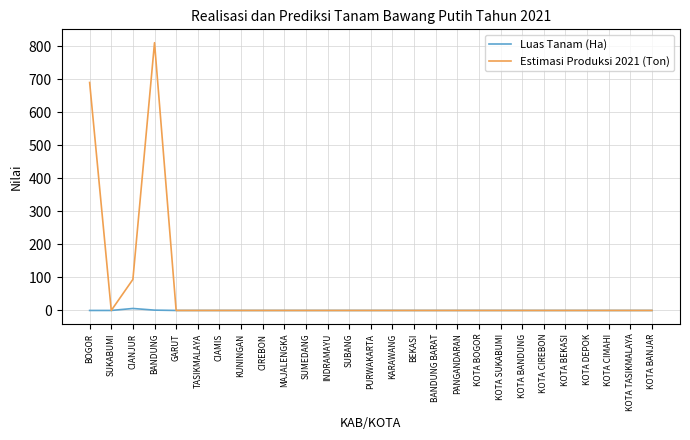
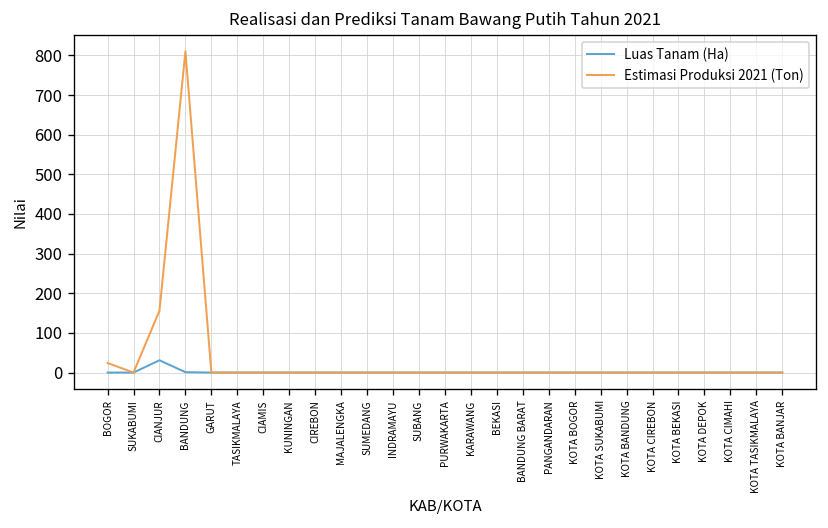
  {
    "Luas Tanam (Ha)": {
      "BOGOR": 0,
-     "CIANJUR": 10,
+     "CIANJUR": 30,
      "BANDUNG": 0
    },
    "Estimasi Produksi 2021 (Ton)": {
-     "BOGOR": 690,
-     "CIANJUR": 90,
+     "BOGOR": 20,
+     "CIANJUR": 160,
      "BANDUNG": 810
    }
  }
